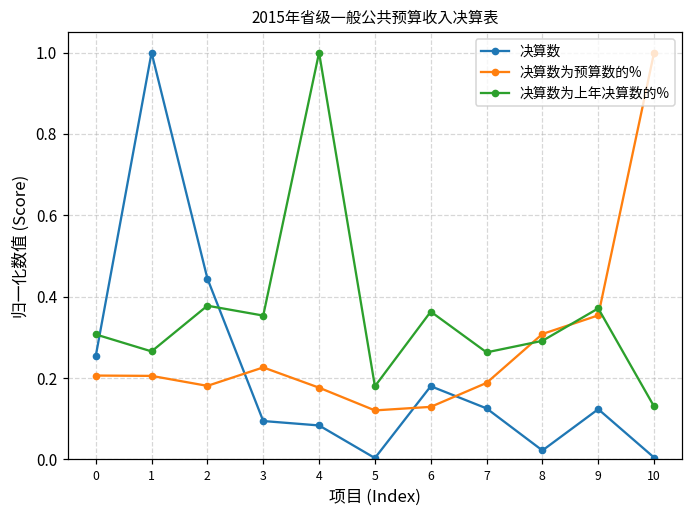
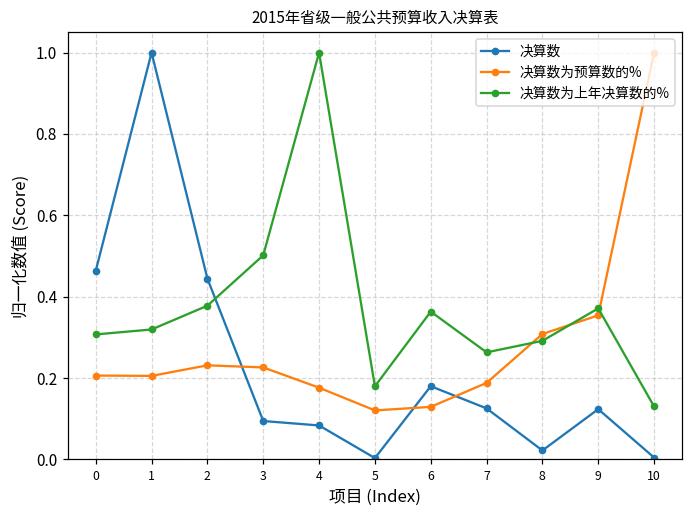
  {
    "决算数": {
-     "0": 0.25,
+     "0": 0.46,
      "1": 1.00,
      "2": 0.44,
      "3": 0.09,
      "4": 0.08,
      "5": 0.00,
      "6": 0.18,
      "7": 0.13,
      "8": 0.02,
      "9": 0.12,
      "10": 0.00
    },
    "决算数为预算数的%": {
      "0": 0.21,
      "1": 0.21,
-     "2": 0.18,
+     "2": 0.23,
      "3": 0.23,
      "4": 0.18,
      "5": 0.12,
      "6": 0.13,
      "7": 0.19,
      "8": 0.31,
      "9": 0.35
    },
    "决算数为上年决算数的%": {
      "0": 0.31,
-     "1": 0.27,
+     "1": 0.32,
      "2": 0.38,
-     "3": 0.35,
+     "3": 0.50,
      "4": 1.00,
      "5": 0.18,
      "6": 0.36,
      "7": 0.26,
      "8": 0.29,
      "9": 0.37,
      "10": 0.13
    }
  }
